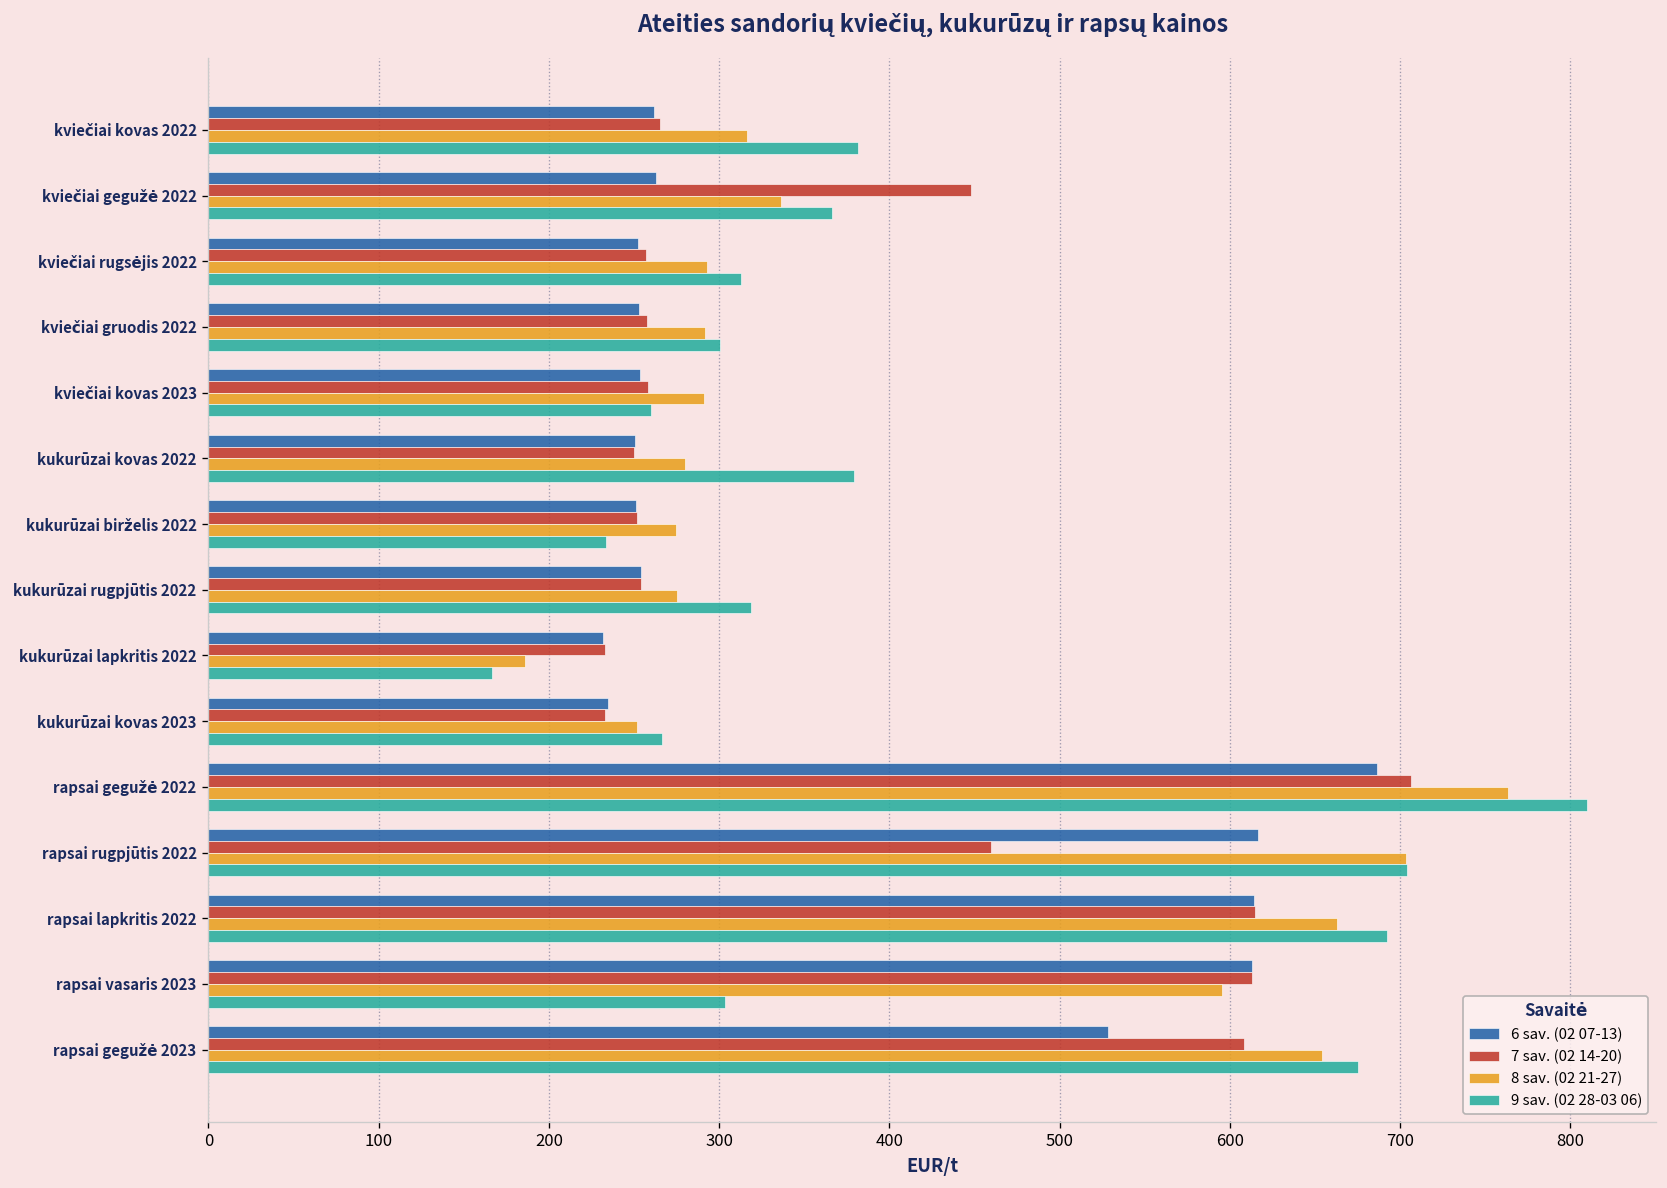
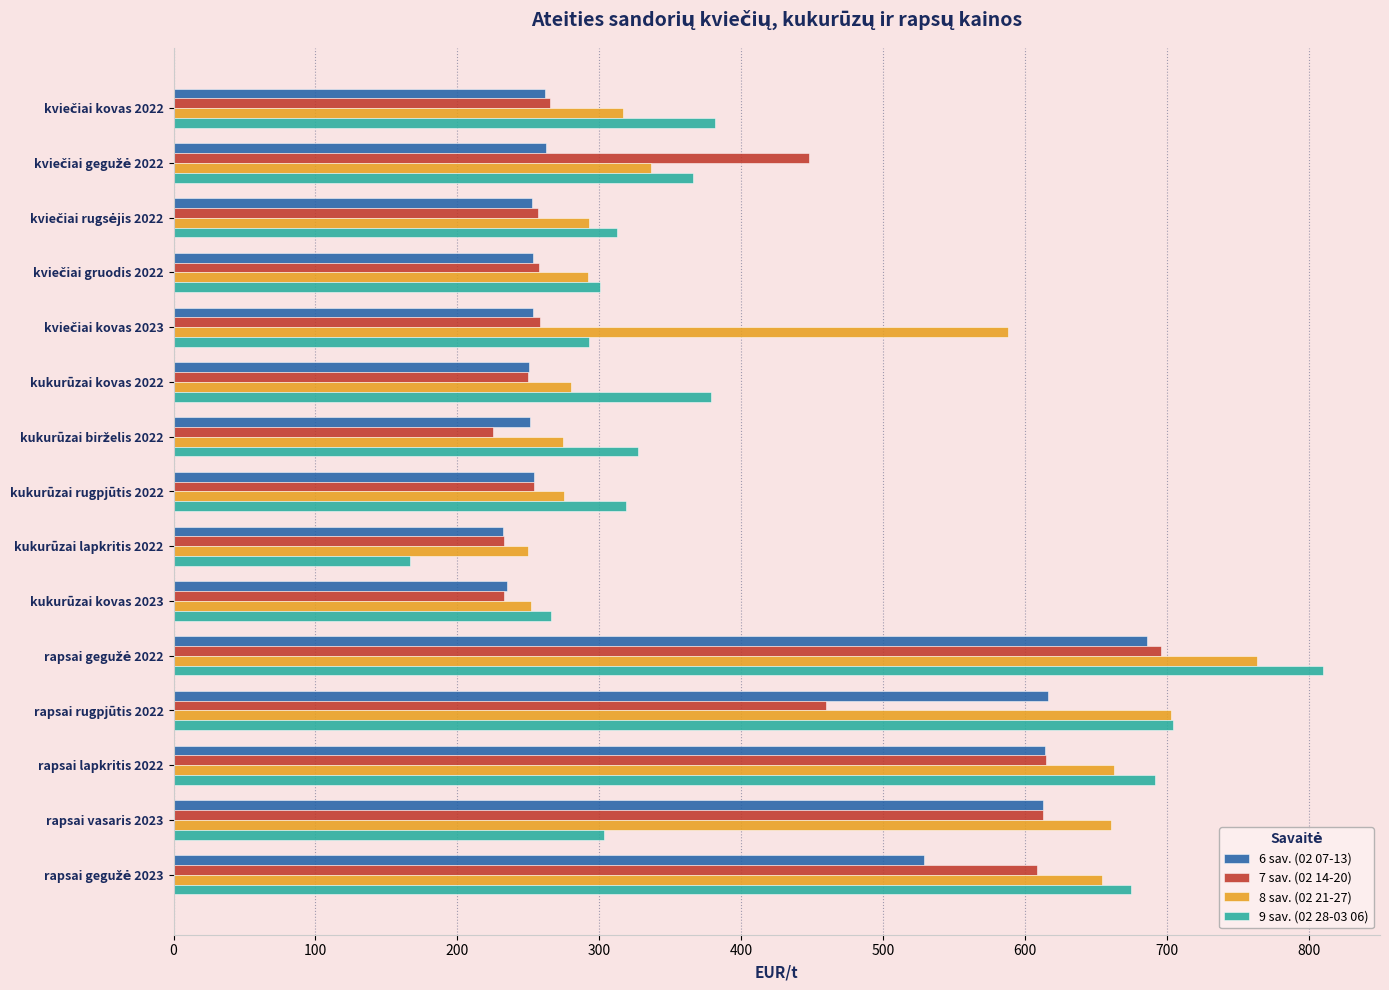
  {
    "6 sav. (02 07-13)": {
      "kviečiai kovas 2022": 262,
      "kviečiai gegužė 2022": 263,
      "kviečiai rugsėjis 2022": 253,
      "kviečiai gruodis 2022": 253,
      "kviečiai kovas 2023": 253,
      "kukurūzai kovas 2022": 251,
      "kukurūzai birželis 2022": 251,
      "kukurūzai rugpjūtis 2022": 254,
      "kukurūzai lapkritis 2022": 232,
      "kukurūzai kovas 2023": 235,
      "rapsai gegužė 2022": 686,
      "rapsai rugpjūtis 2022": 616,
      "rapsai lapkritis 2022": 614,
      "rapsai vasaris 2023": 613,
      "rapsai gegužė 2023": 529
    },
    "7 sav. (02 14-20)": {
      "kviečiai kovas 2022": 265,
      "kviečiai gegužė 2022": 448,
      "kviečiai rugsėjis 2022": 257,
      "kviečiai gruodis 2022": 258,
      "kviečiai kovas 2023": 258,
      "kukurūzai kovas 2022": 250,
-     "kukurūzai birželis 2022": 252,
+     "kukurūzai birželis 2022": 225,
      "kukurūzai rugpjūtis 2022": 254,
      "kukurūzai lapkritis 2022": 233,
      "kukurūzai kovas 2023": 233,
-     "rapsai gegužė 2022": 706,
+     "rapsai gegužė 2022": 696,
      "rapsai rugpjūtis 2022": 460,
      "rapsai lapkritis 2022": 615,
      "rapsai vasaris 2023": 613,
      "rapsai gegužė 2023": 608
    },
    "8 sav. (02 21-27)": {
      "kviečiai kovas 2022": 317,
      "kviečiai gegužė 2022": 336,
      "kviečiai rugsėjis 2022": 293,
      "kviečiai gruodis 2022": 292,
-     "kviečiai kovas 2023": 291,
+     "kviečiai kovas 2023": 588,
      "kukurūzai kovas 2022": 280,
      "kukurūzai birželis 2022": 275,
      "kukurūzai rugpjūtis 2022": 275,
-     "kukurūzai lapkritis 2022": 186,
+     "kukurūzai lapkritis 2022": 250,
      "kukurūzai kovas 2023": 252,
      "rapsai gegužė 2022": 764,
      "rapsai rugpjūtis 2022": 703,
      "rapsai lapkritis 2022": 663,
-     "rapsai vasaris 2023": 595,
+     "rapsai vasaris 2023": 661,
      "rapsai gegužė 2023": 654
    },
    "9 sav. (02 28-03 06)": {
      "kviečiai kovas 2022": 382,
      "kviečiai gegužė 2022": 366,
      "kviečiai rugsėjis 2022": 313,
      "kviečiai gruodis 2022": 301,
-     "kviečiai kovas 2023": 260,
+     "kviečiai kovas 2023": 293,
      "kukurūzai kovas 2022": 379,
-     "kukurūzai birželis 2022": 234,
+     "kukurūzai birželis 2022": 328,
      "kukurūzai rugpjūtis 2022": 319,
      "kukurūzai lapkritis 2022": 166,
      "kukurūzai kovas 2023": 266,
      "rapsai gegužė 2022": 810,
      "rapsai rugpjūtis 2022": 704,
      "rapsai lapkritis 2022": 692,
      "rapsai vasaris 2023": 303,
      "rapsai gegužė 2023": 675
    }
  }
